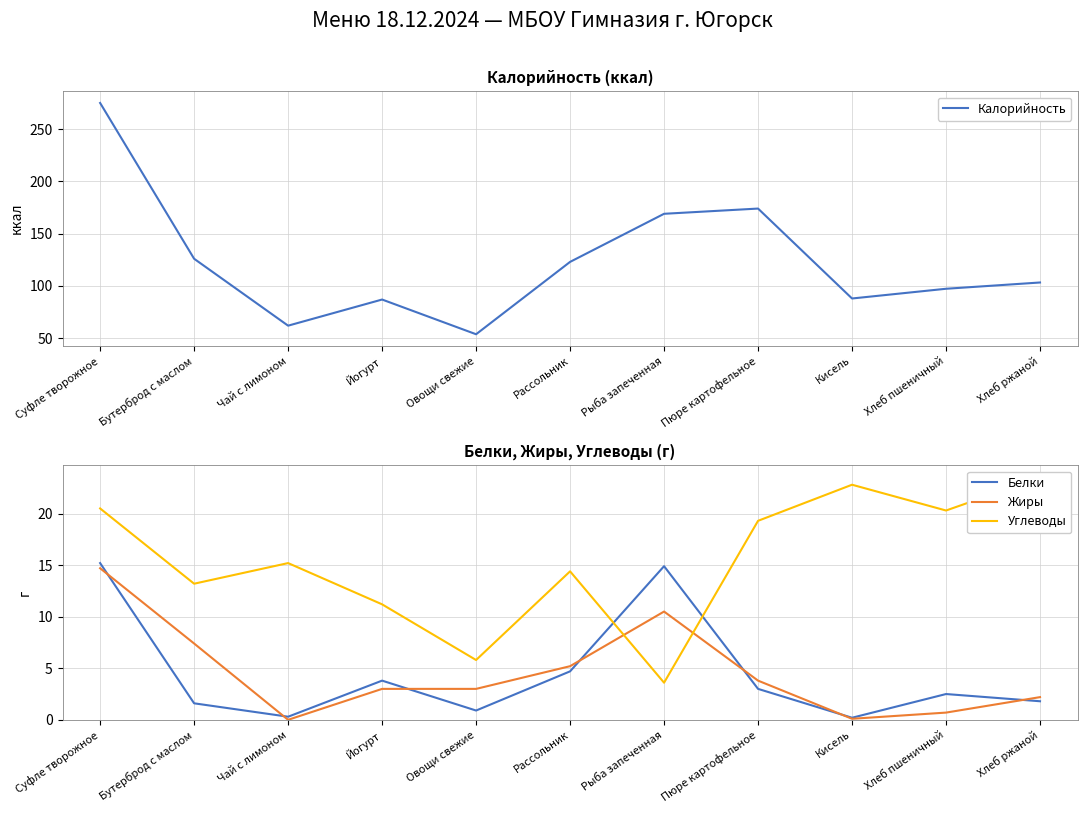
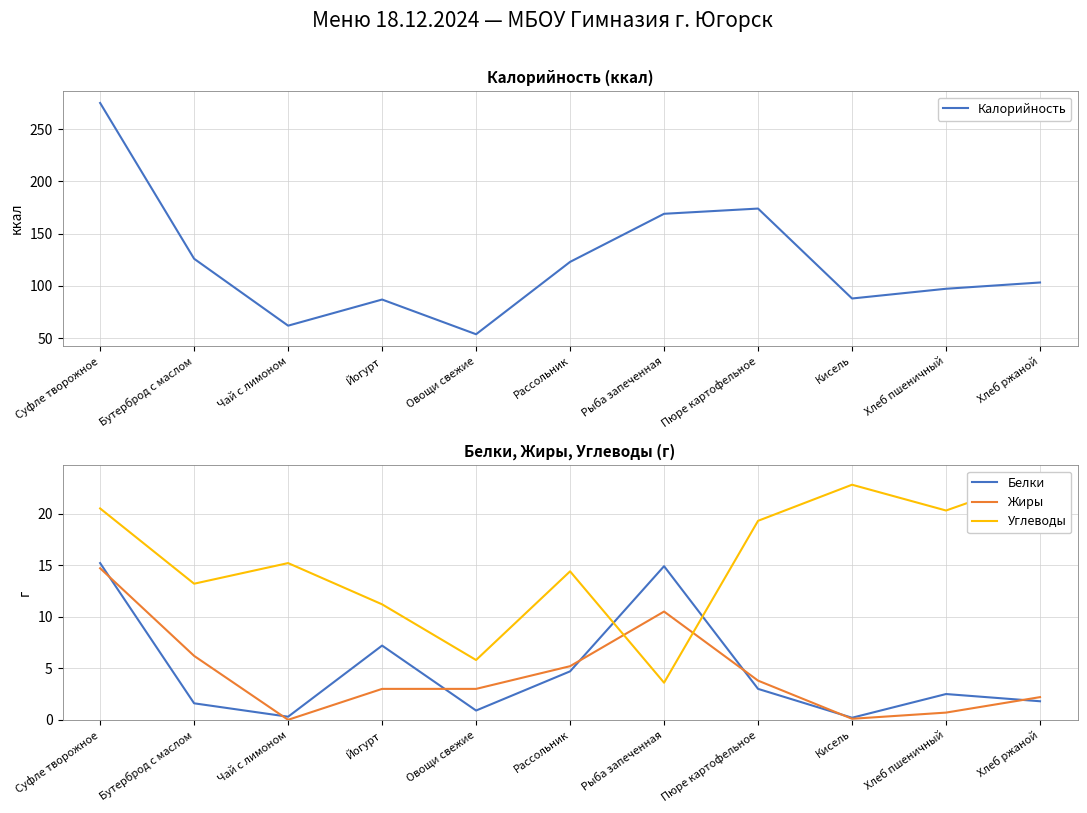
  {
    "Калорийность (ккал)": {
      "Суфле творожное": 275,
      "Бутерброд с маслом": 126,
      "Чай с лимоном": 62,
      "Йогурт": 87,
      "Овощи свежие": 54,
      "Рассольник": 123,
      "Рыба запеченная": 169,
      "Пюре картофельное": 174,
      "Кисель": 88,
      "Хлеб пшеничный": 97,
      "Хлеб ржаной": 103
    },
    "Белки, Жиры, Углеводы (г)": {
      "Белки": {
        "Суфле творожное": 15.2,
        "Бутерброд с маслом": 1.6,
        "Чай с лимоном": 0.3,
-       "Йогурт": 3.8,
+       "Йогурт": 7.2,
        "Овощи свежие": 0.9,
        "Рассольник": 4.7,
        "Рыба запеченная": 14.9,
        "Пюре картофельное": 3.0,
        "Хлеб пшеничный": 2.5,
        "Хлеб ржаной": 1.8
      },
      "Жиры": {
        "Суфле творожное": 14.7,
-       "Бутерброд с маслом": 7.4,
+       "Бутерброд с маслом": 6.2,
        "Чай с лимоном": 0.0,
        "Йогурт": 3.0,
        "Овощи свежие": 3.0,
        "Рассольник": 5.2,
        "Рыба запеченная": 10.5,
        "Пюре картофельное": 3.8,
        "Хлеб пшеничный": 0.7,
        "Хлеб ржаной": 2.2
      },
      "Углеводы": {
        "Суфле творожное": 20.5,
        "Бутерброд с маслом": 13.2,
        "Чай с лимоном": 15.2,
        "Йогурт": 11.2,
        "Овощи свежие": 5.8,
        "Рассольник": 14.4,
        "Рыба запеченная": 3.6,
        "Пюре картофельное": 19.3,
        "Кисель": 22.8,
        "Хлеб пшеничный": 20.3
      }
    }
  }
